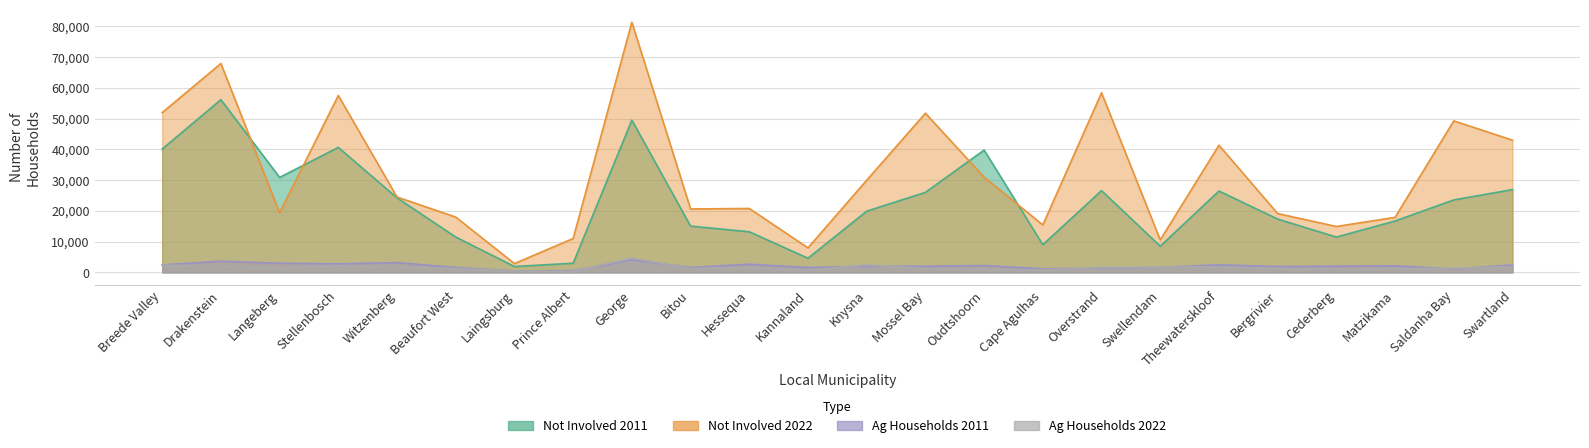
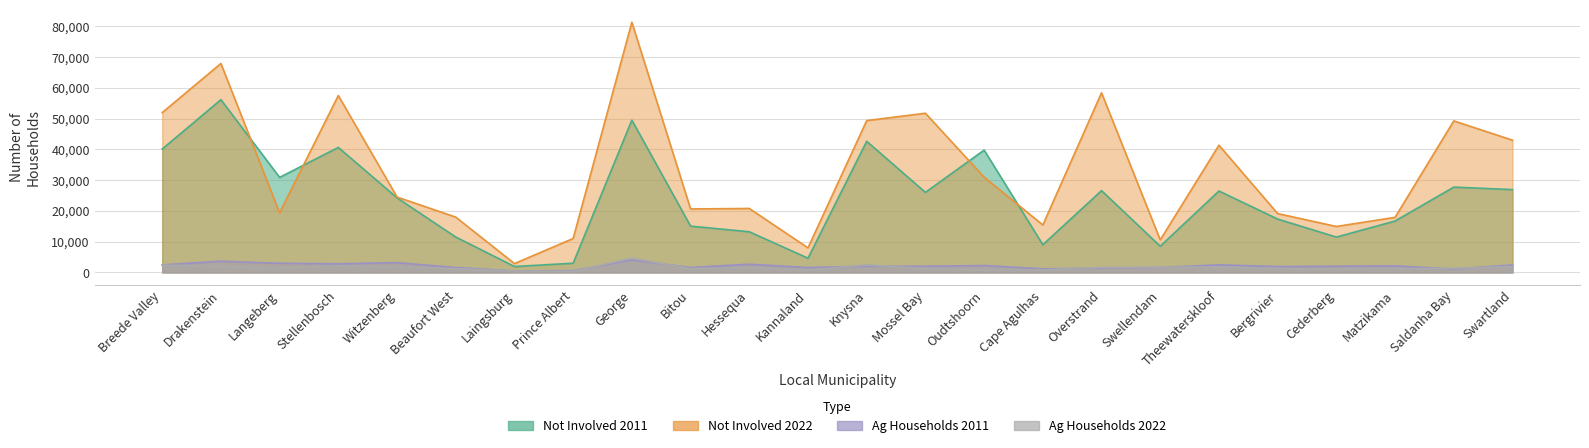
  {
    "Not Involved 2011": {
      "Breede Valley": "40,000",
      "Drakenstein": "56,000",
      "Langeberg": "31,000",
      "Stellenbosch": "41,000",
      "Beaufort West": "11,000",
      "Laingsburg": "2,000",
      "Prince Albert": "3,000",
      "George": "49,000",
      "Bitou": "15,000",
      "Hessequa": "13,000",
      "Kannaland": "5,000",
-     "Knysna": "20,000",
+     "Knysna": "43,000",
      "Mossel Bay": "26,000",
      "Oudtshoorn": "40,000",
      "Cape Agulhas": "9,000",
      "Overstrand": "27,000",
      "Swellendam": "9,000",
      "Theewaterskloof": "26,000",
      "Bergrivier": "17,000",
      "Cederberg": "11,000",
      "Matzikama": "17,000",
-     "Saldanha Bay": "24,000",
+     "Saldanha Bay": "28,000",
      "Swartland": "27,000"
    },
    "Not Involved 2022": {
      "Breede Valley": "52,000",
      "Drakenstein": "68,000",
      "Langeberg": "19,000",
      "Stellenbosch": "57,000",
      "Beaufort West": "18,000",
      "Laingsburg": "3,000",
      "Prince Albert": "11,000",
      "George": "81,000",
      "Bitou": "21,000",
      "Hessequa": "21,000",
      "Kannaland": "8,000",
-     "Knysna": "30,000",
+     "Knysna": "49,000",
      "Mossel Bay": "52,000",
      "Oudtshoorn": "31,000",
      "Cape Agulhas": "15,000",
      "Overstrand": "58,000",
      "Swellendam": "11,000",
      "Theewaterskloof": "41,000",
      "Bergrivier": "19,000",
      "Cederberg": "15,000",
      "Matzikama": "18,000",
      "Saldanha Bay": "49,000",
      "Swartland": "43,000"
    }
  }
